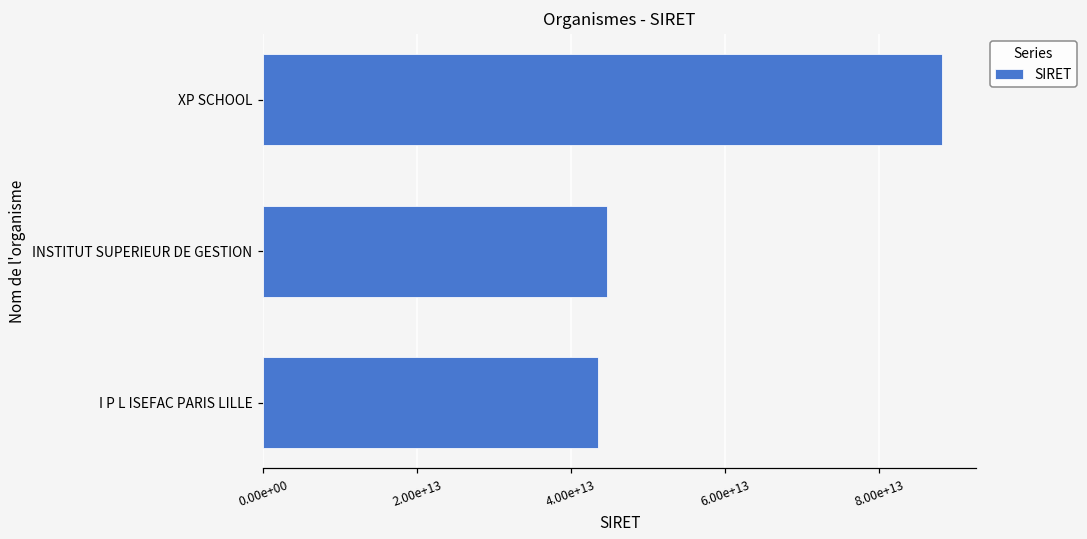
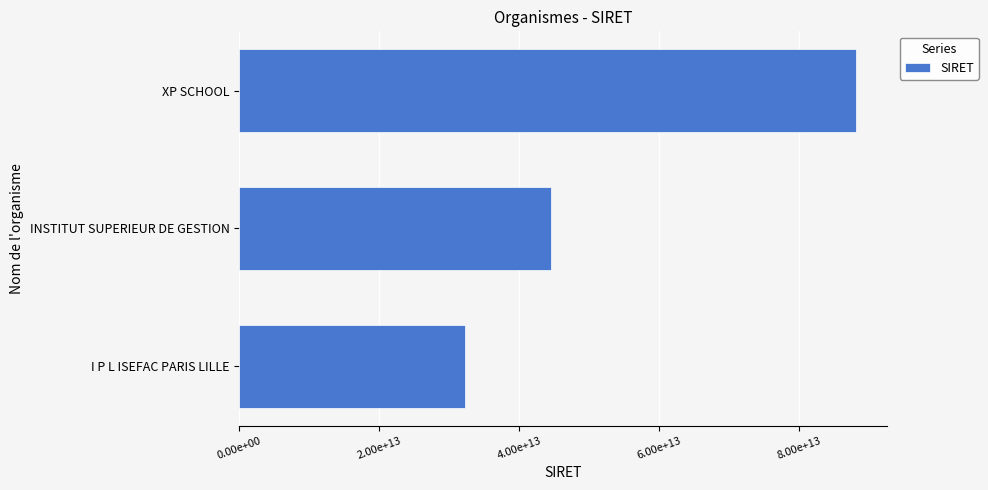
  {
    "XP SCHOOL": 88000000000000,
    "INSTITUT SUPERIEUR DE GESTION": 45000000000000,
-   "I P L ISEFAC PARIS LILLE": 43000000000000
+   "I P L ISEFAC PARIS LILLE": 32000000000000
  }
